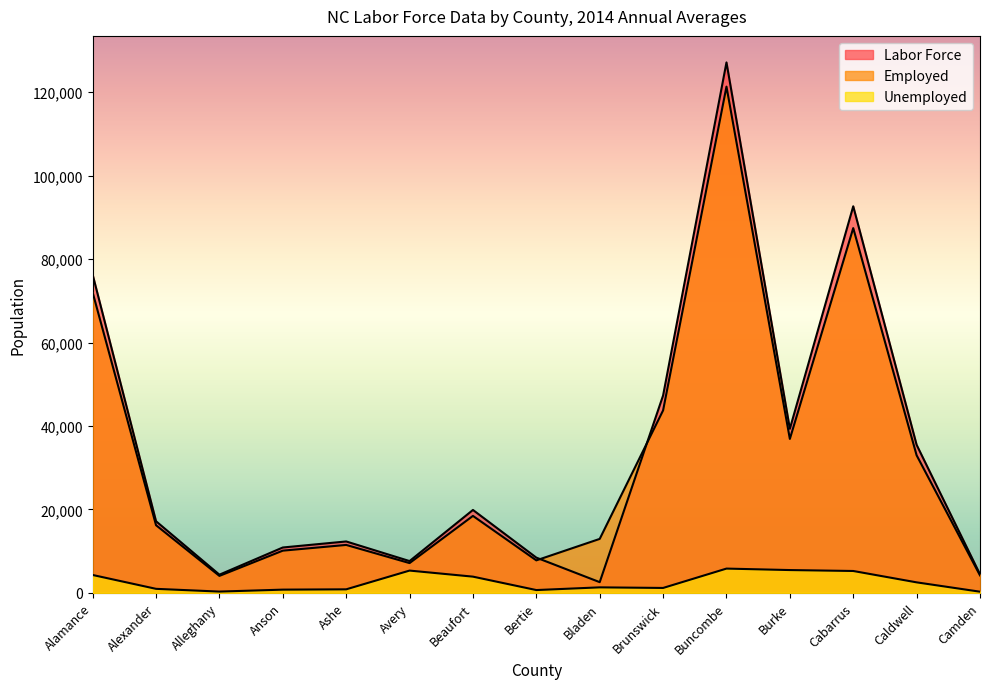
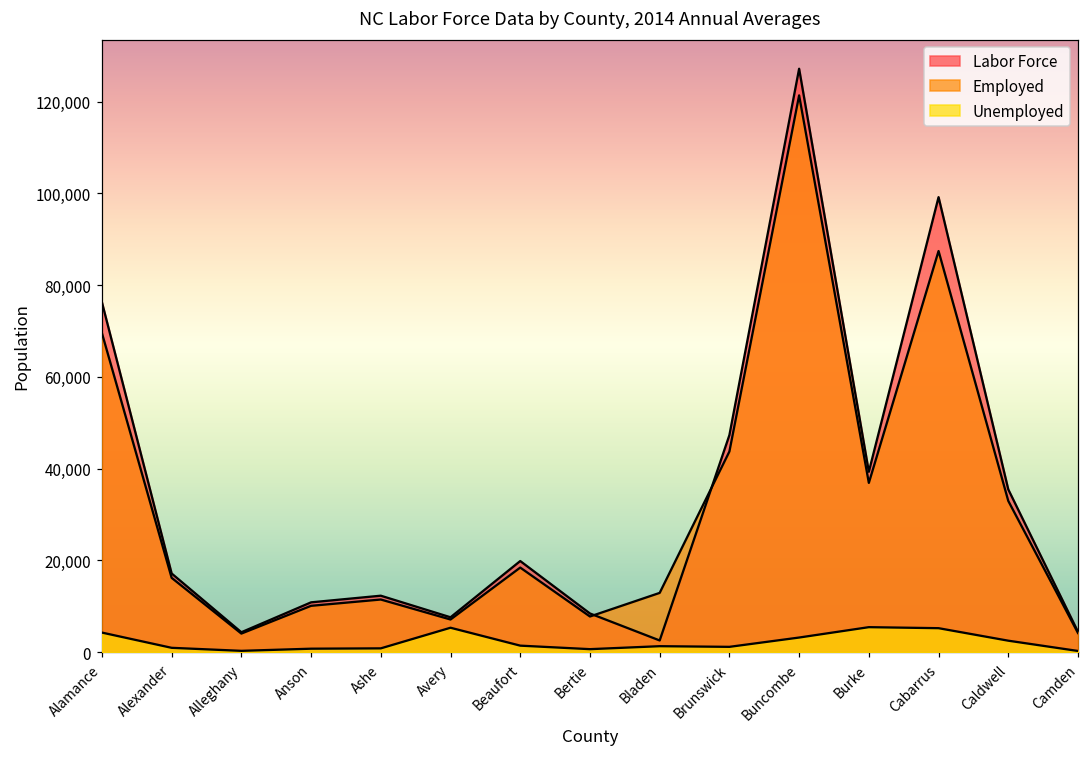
  {
    "Labor Force": {
      "Alamance": "76,000",
      "Alexander": "17,000",
      "Anson": "11,000",
      "Ashe": "12,000",
      "Beaufort": "20,000",
      "Bertie": "8,000",
      "Bladen": "3,000",
      "Brunswick": "47,000",
      "Buncombe": "127,000",
      "Burke": "39,000",
-     "Cabarrus": "93,000",
+     "Cabarrus": "99,000",
      "Caldwell": "35,000"
    },
    "Employed": {
-     "Alamance": "72,000",
+     "Alamance": "70,000",
      "Alexander": "16,000",
      "Anson": "10,000",
      "Ashe": "11,000",
      "Beaufort": "18,000",
      "Bertie": "8,000",
      "Bladen": "13,000",
      "Brunswick": "44,000",
      "Buncombe": "121,000",
      "Burke": "37,000",
      "Cabarrus": "87,000",
      "Caldwell": "33,000"
    },
    "Unemployed": {
      "Alamance": "4,000",
      "Alexander": "1,000",
      "Alleghany": "0",
      "Anson": "1,000",
      "Ashe": "1,000",
      "Avery": "5,000",
-     "Beaufort": "4,000",
+     "Beaufort": "1,000",
      "Bertie": "1,000",
      "Bladen": "1,000",
      "Brunswick": "1,000",
-     "Buncombe": "6,000",
+     "Buncombe": "3,000",
      "Burke": "5,000",
      "Cabarrus": "5,000",
      "Caldwell": "3,000",
      "Camden": "0"
    }
  }
